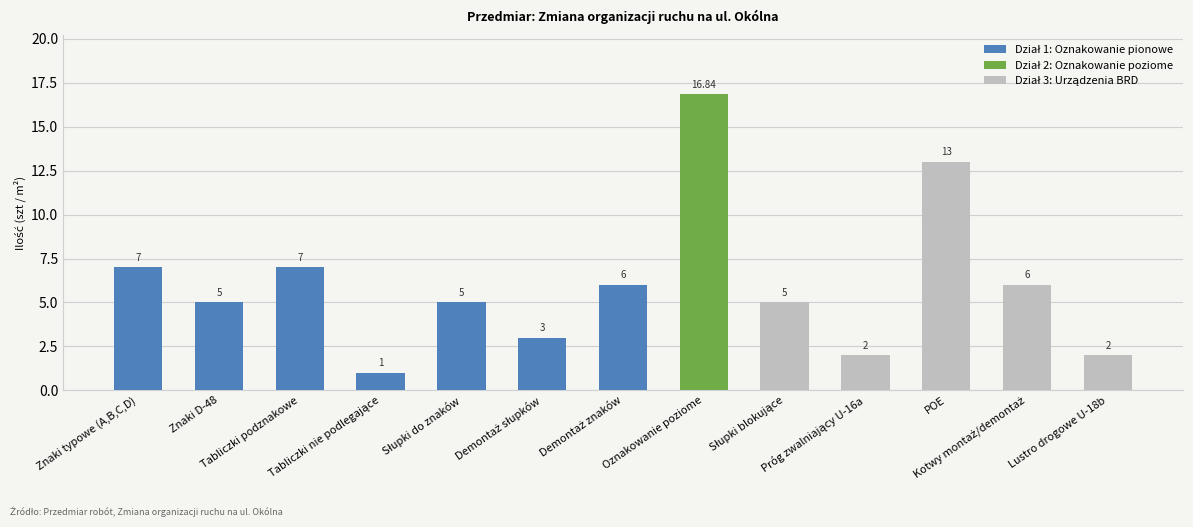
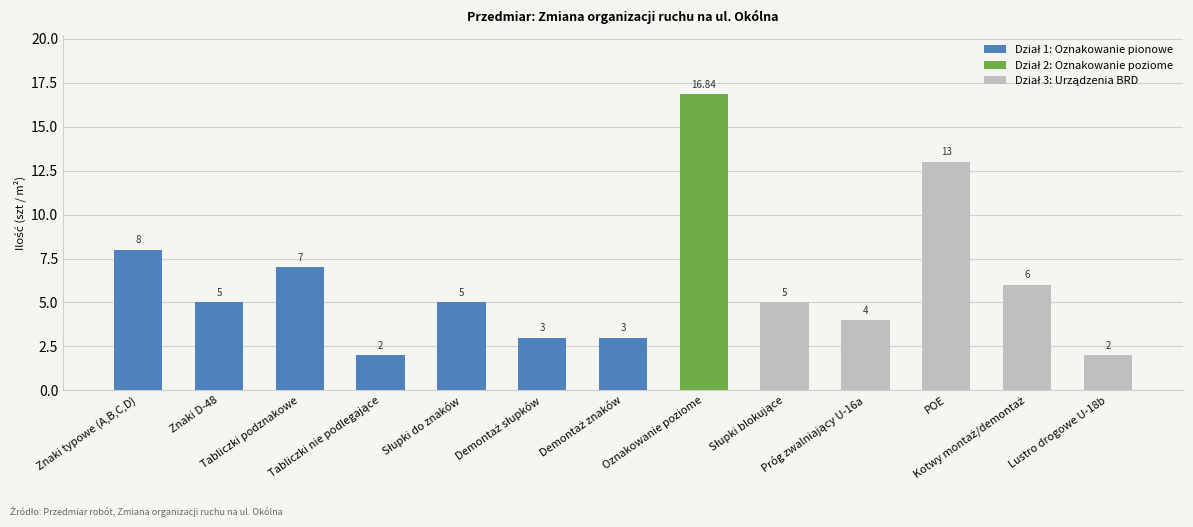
  {
-   "Znaki typowe (A,B,C,D)": 7,
+   "Znaki typowe (A,B,C,D)": 8,
    "Znaki D-48": 5,
    "Tabliczki podznakowe": 7,
-   "Tabliczki nie podlegające": 1,
+   "Tabliczki nie podlegające": 2,
    "Słupki do znaków": 5,
    "Demontaż słupków": 3,
-   "Demontaż znaków": 6,
+   "Demontaż znaków": 3,
    "Oznakowanie poziome": 16.84,
    "Słupki blokujące": 5,
-   "Próg zwalniający U-16a": 2,
+   "Próg zwalniający U-16a": 4,
    "POE": 13,
    "Kotwy montaż/demontaż": 6,
    "Lustro drogowe U-18b": 2
  }
